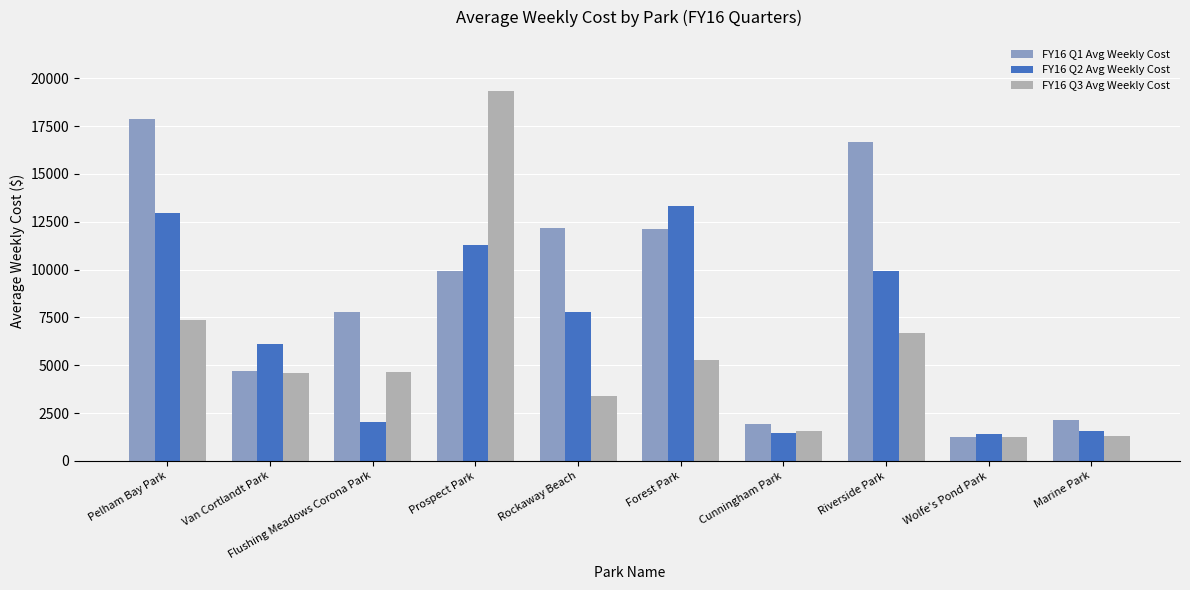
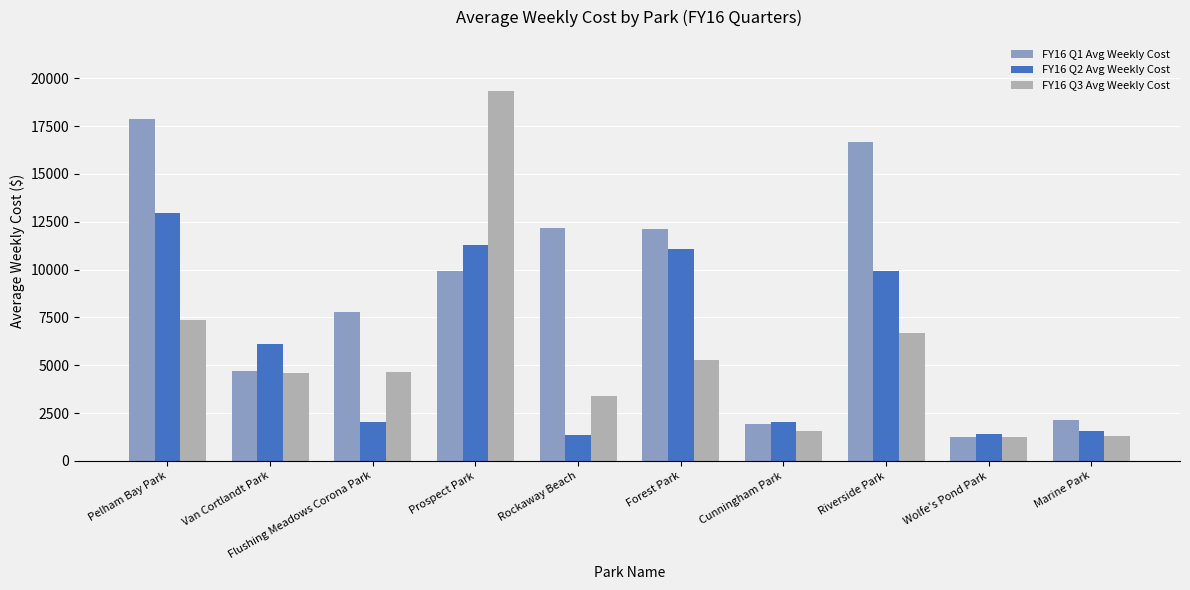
  {
    "FY16 Q2 Avg Weekly Cost": {
      "Pelham Bay Park": 13000,
      "Van Cortlandt Park": 6100,
      "Flushing Meadows Corona Park": 2000,
      "Prospect Park": 11300,
-     "Rockaway Beach": 7800,
-     "Forest Park": 13300,
-     "Cunningham Park": 1500,
+     "Rockaway Beach": 1400,
+     "Forest Park": 11100,
+     "Cunningham Park": 2100,
      "Riverside Park": 9900,
      "Wolfe's Pond Park": 1400,
      "Marine Park": 1500
    }
  }
